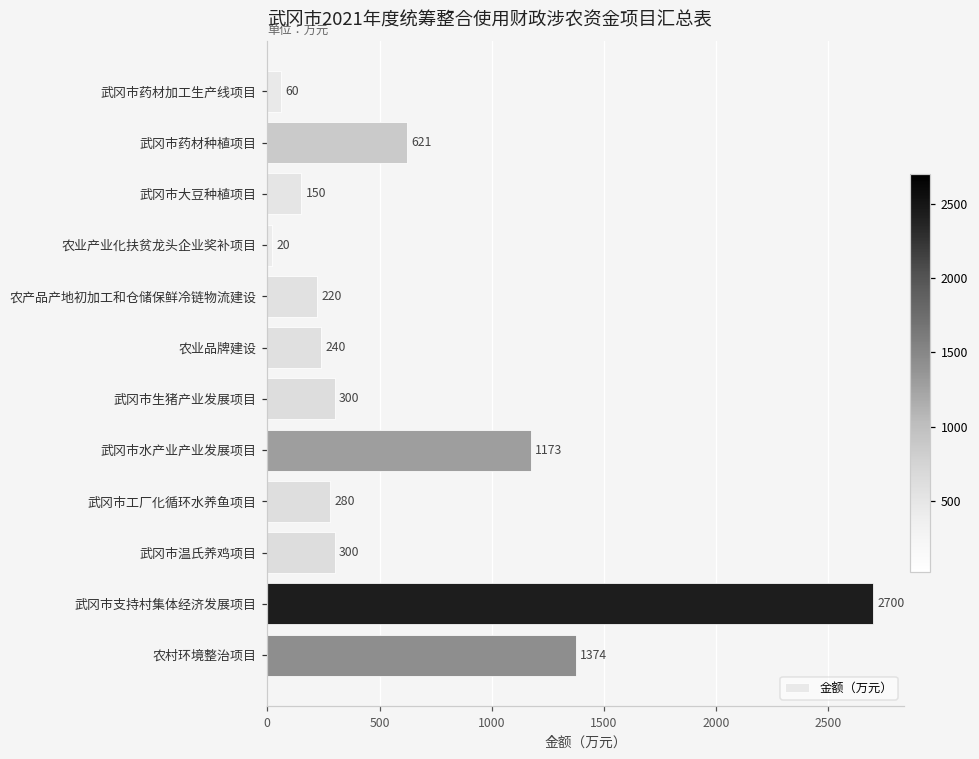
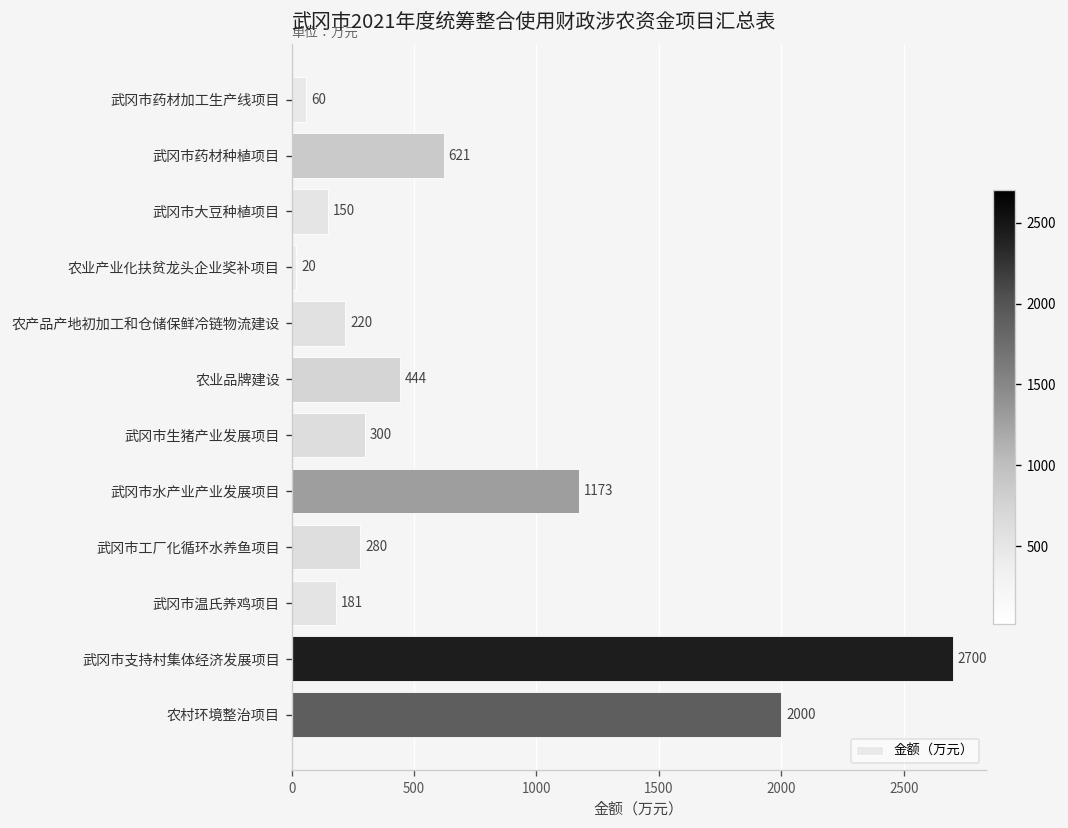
  {
    "武冈市药材加工生产线项目": 60,
    "武冈市药材种植项目": 621,
    "武冈市大豆种植项目": 150,
    "农业产业化扶贫龙头企业奖补项目": 20,
    "农产品产地初加工和仓储保鲜冷链物流建设": 220,
-   "农业品牌建设": 240,
+   "农业品牌建设": 444,
    "武冈市生猪产业发展项目": 300,
    "武冈市水产业产业发展项目": 1173,
    "武冈市工厂化循环水养鱼项目": 280,
-   "武冈市温氏养鸡项目": 300,
+   "武冈市温氏养鸡项目": 181,
    "武冈市支持村集体经济发展项目": 2700,
-   "农村环境整治项目": 1374
+   "农村环境整治项目": 2000
  }
